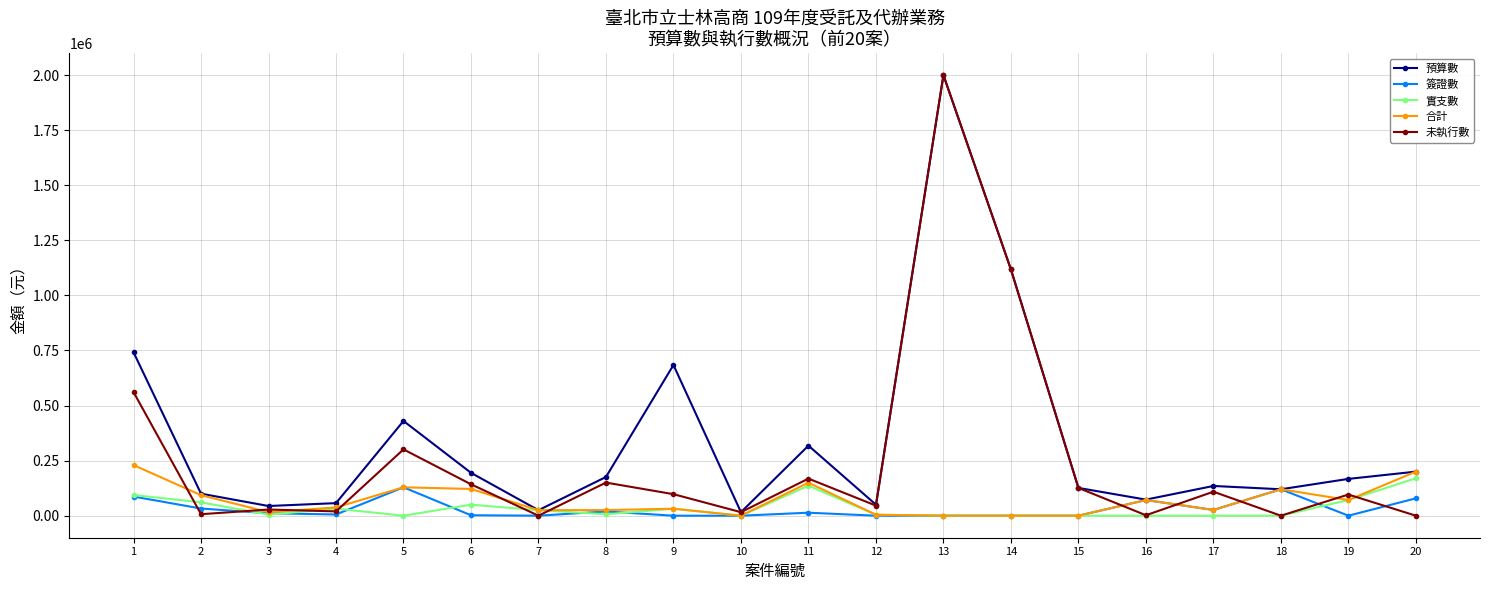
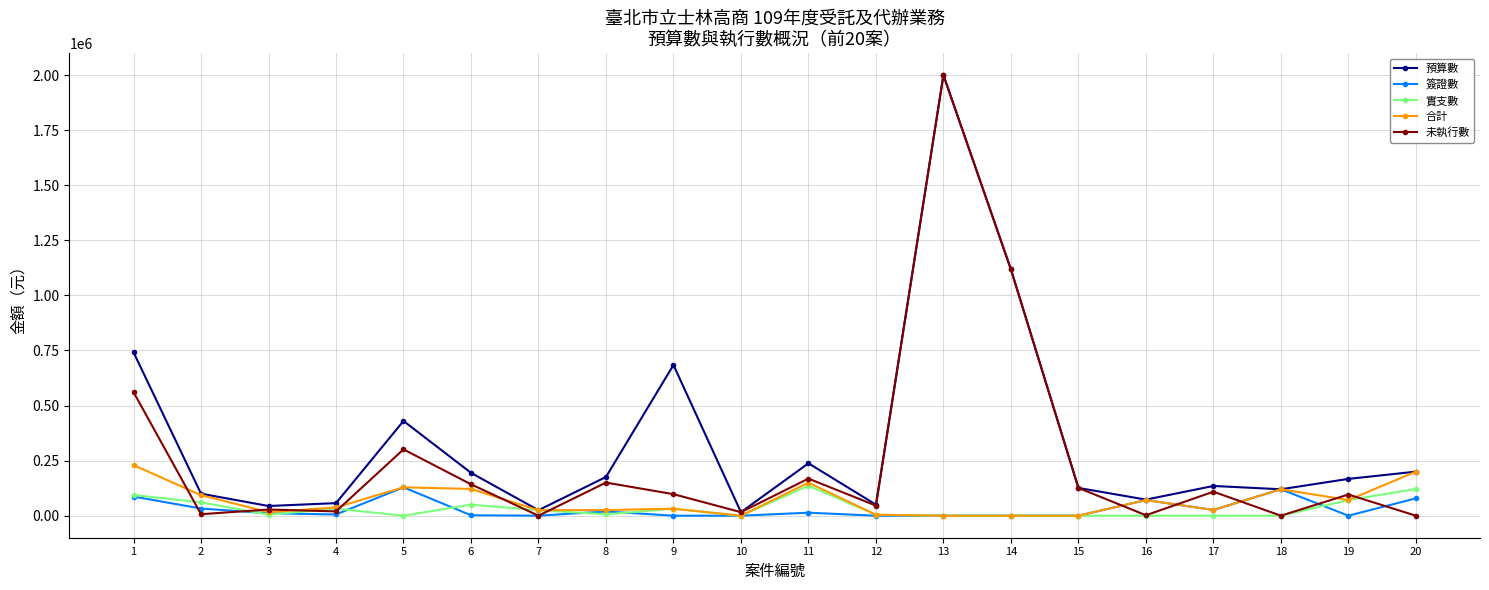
  {
    "預算數": {
      "1": 740000,
      "3": 40000,
      "4": 60000,
      "5": 430000,
      "6": 190000,
      "8": 180000,
      "9": 680000,
-     "11": 320000,
+     "11": 240000,
      "17": 140000,
      "19": 170000
    },
    "簽證數": {
      "2": 30000,
      "4": 10000,
      "6": 0,
      "9": 0,
      "11": 10000,
      "19": 0,
      "20": 80000
    },
    "實支數": {
      "2": 60000,
      "5": 0,
      "6": 50000,
      "8": 10000,
      "11": 140000,
      "17": 0,
-     "20": 170000
+     "20": 120000
    },
    "合計": {
      "1": 230000,
      "6": 120000,
      "11": 150000
    },
    "未執行數": {
      "1": 560000,
      "2": 10000,
      "3": 30000,
      "4": 20000,
      "5": 300000,
      "6": 140000,
      "8": 150000,
      "9": 100000,
      "11": 170000,
      "17": 110000,
      "19": 100000,
      "20": 0
    }
  }
